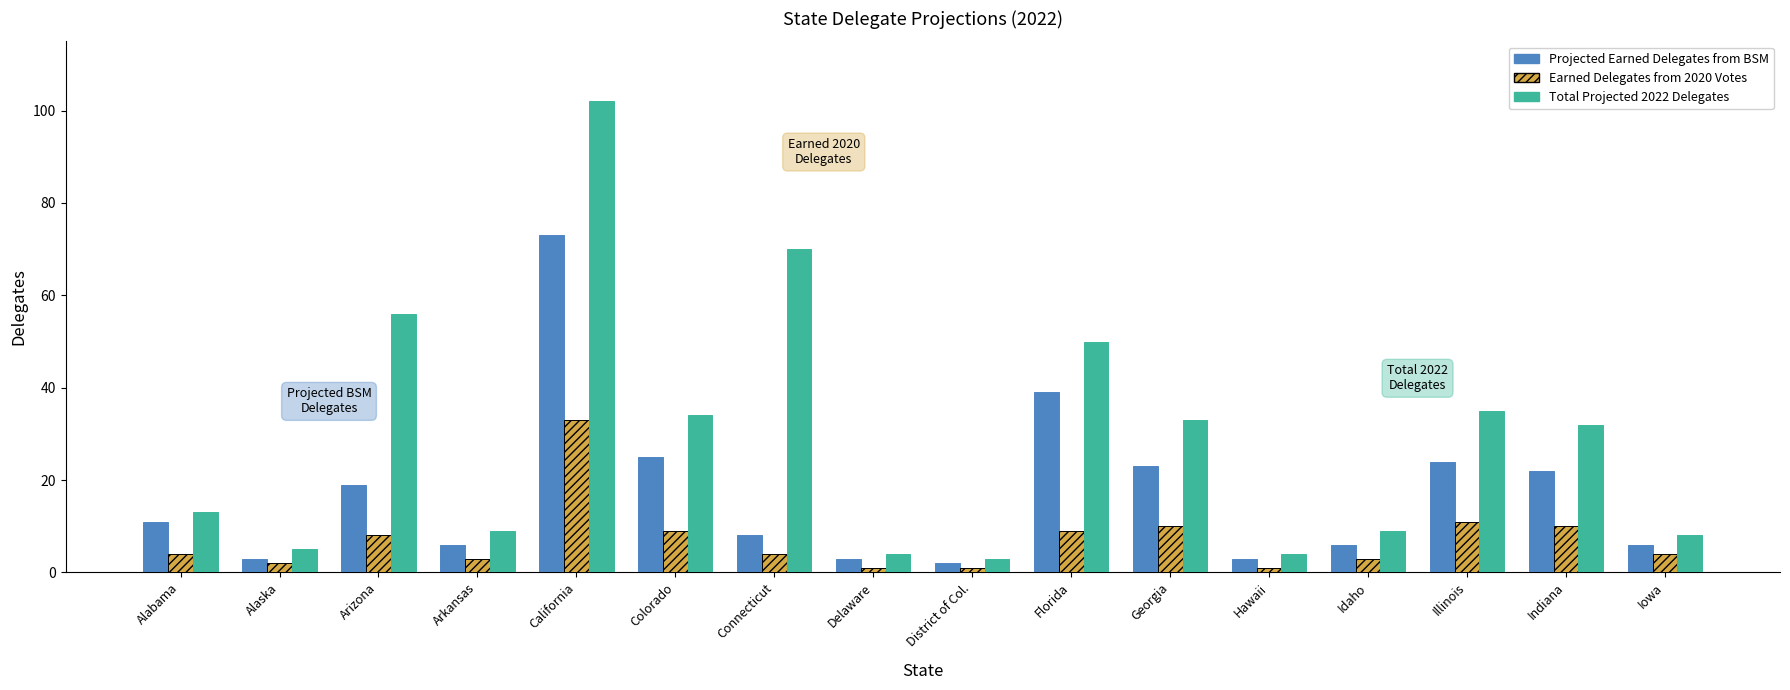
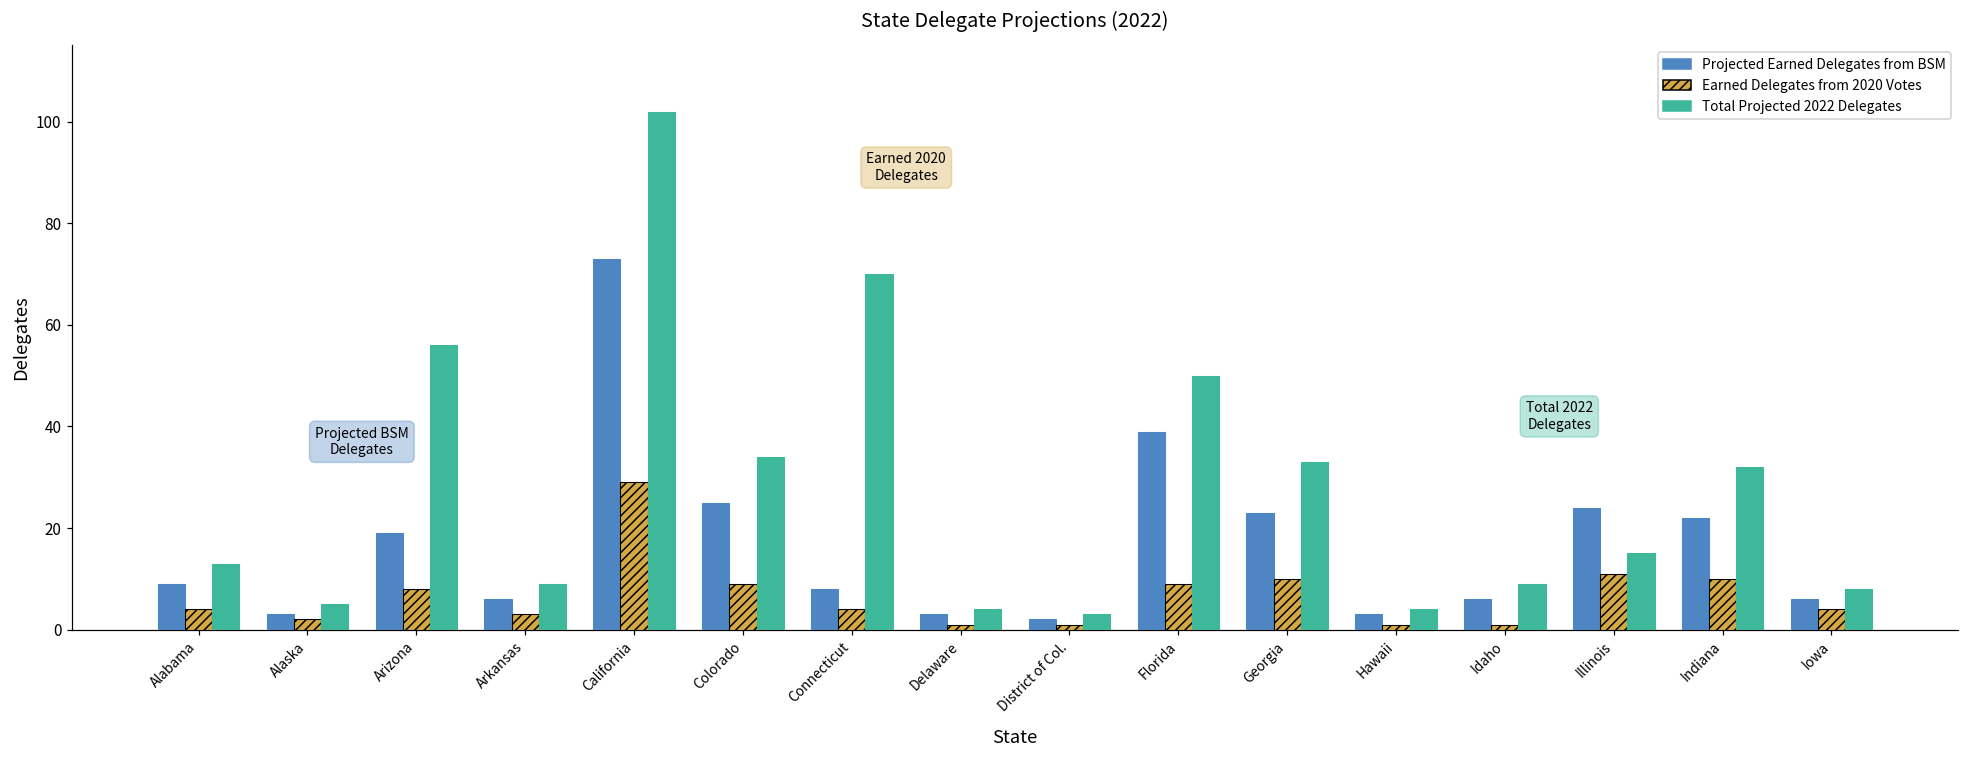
  {
    "Projected Earned Delegates from BSM": {
-     "Alabama": 11,
+     "Alabama": 9,
      "Alaska": 3,
      "Arizona": 19,
      "Arkansas": 6,
      "California": 73,
      "Colorado": 25,
      "Connecticut": 8,
      "Delaware": 3,
      "District of Col.": 2,
      "Florida": 39,
      "Georgia": 23,
      "Hawaii": 3,
      "Idaho": 6,
      "Illinois": 24,
      "Indiana": 22,
      "Iowa": 6
    },
    "Earned Delegates from 2020 Votes": {
      "Alabama": 4,
      "Alaska": 2,
      "Arizona": 8,
      "Arkansas": 3,
-     "California": 33,
+     "California": 29,
      "Colorado": 9,
      "Connecticut": 4,
      "Delaware": 1,
      "District of Col.": 1,
      "Florida": 9,
      "Georgia": 10,
      "Hawaii": 1,
-     "Idaho": 3,
+     "Idaho": 1,
      "Illinois": 11,
      "Indiana": 10,
      "Iowa": 4
    },
    "Total Projected 2022 Delegates": {
      "Alabama": 13,
      "Alaska": 5,
      "Arizona": 56,
      "Arkansas": 9,
      "California": 102,
      "Colorado": 34,
      "Connecticut": 70,
      "Delaware": 4,
      "District of Col.": 3,
      "Florida": 50,
      "Georgia": 33,
      "Hawaii": 4,
      "Idaho": 9,
-     "Illinois": 35,
+     "Illinois": 15,
      "Indiana": 32,
      "Iowa": 8
    }
  }
